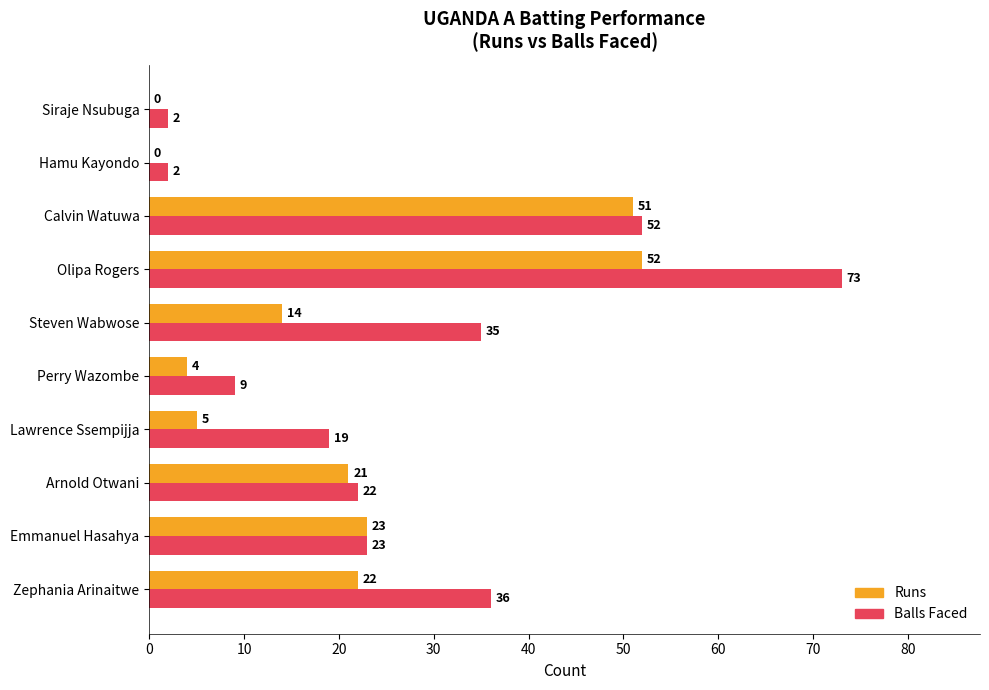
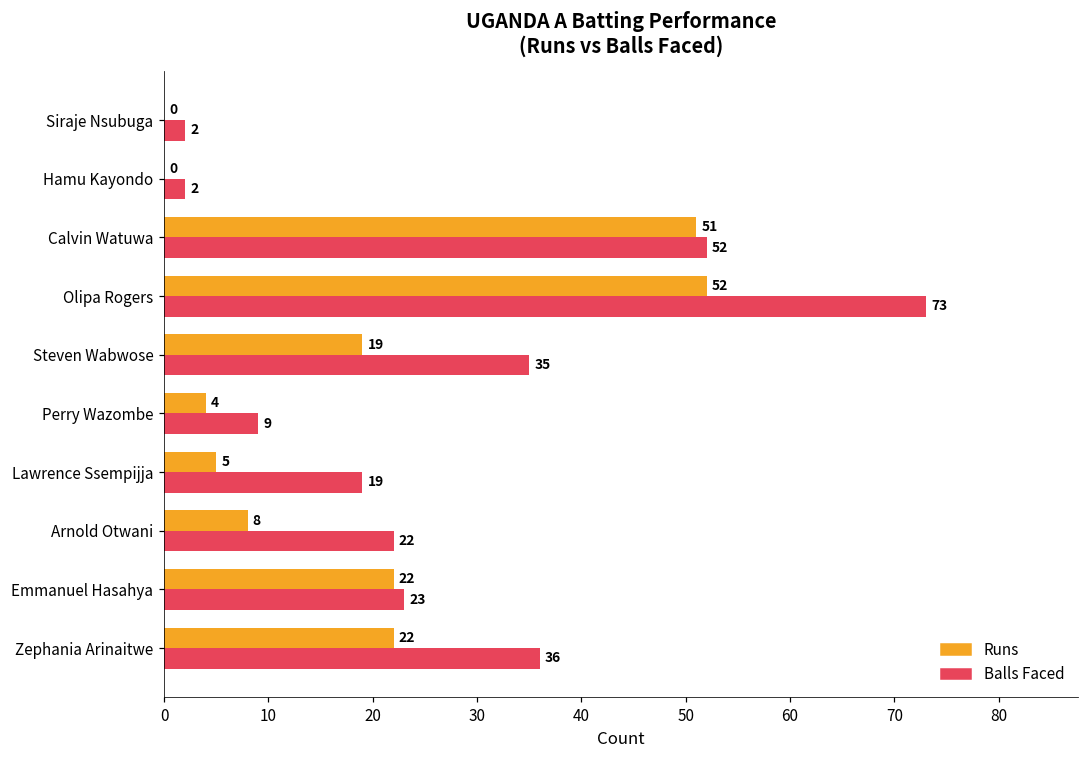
  {
    "Runs": {
      "Siraje Nsubuga": 0,
      "Hamu Kayondo": 0,
      "Calvin Watuwa": 51,
      "Olipa Rogers": 52,
-     "Steven Wabwose": 14,
+     "Steven Wabwose": 19,
      "Perry Wazombe": 4,
      "Lawrence Ssempijja": 5,
-     "Arnold Otwani": 21,
-     "Emmanuel Hasahya": 23,
+     "Arnold Otwani": 8,
+     "Emmanuel Hasahya": 22,
      "Zephania Arinaitwe": 22
    }
  }
